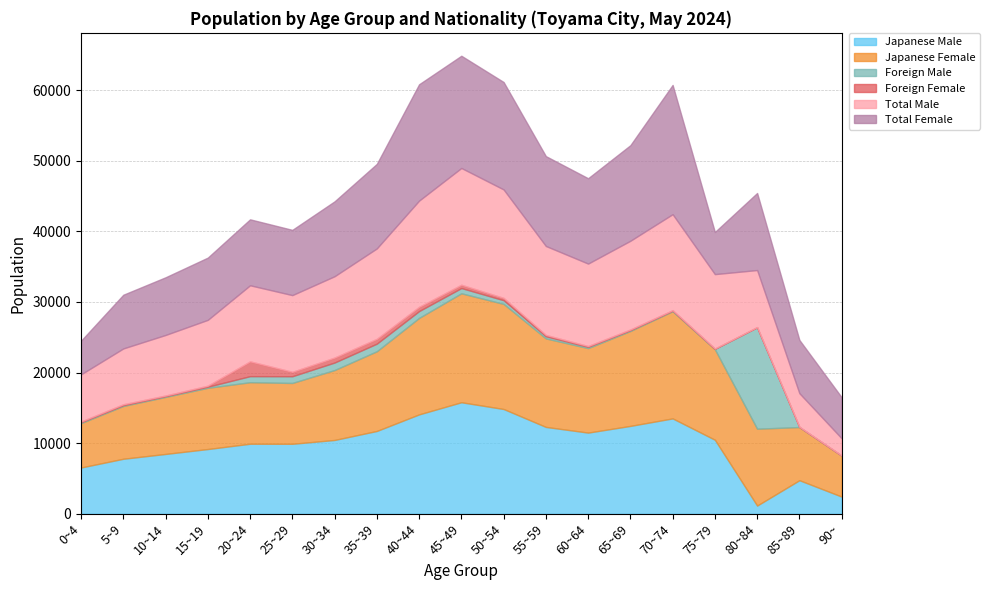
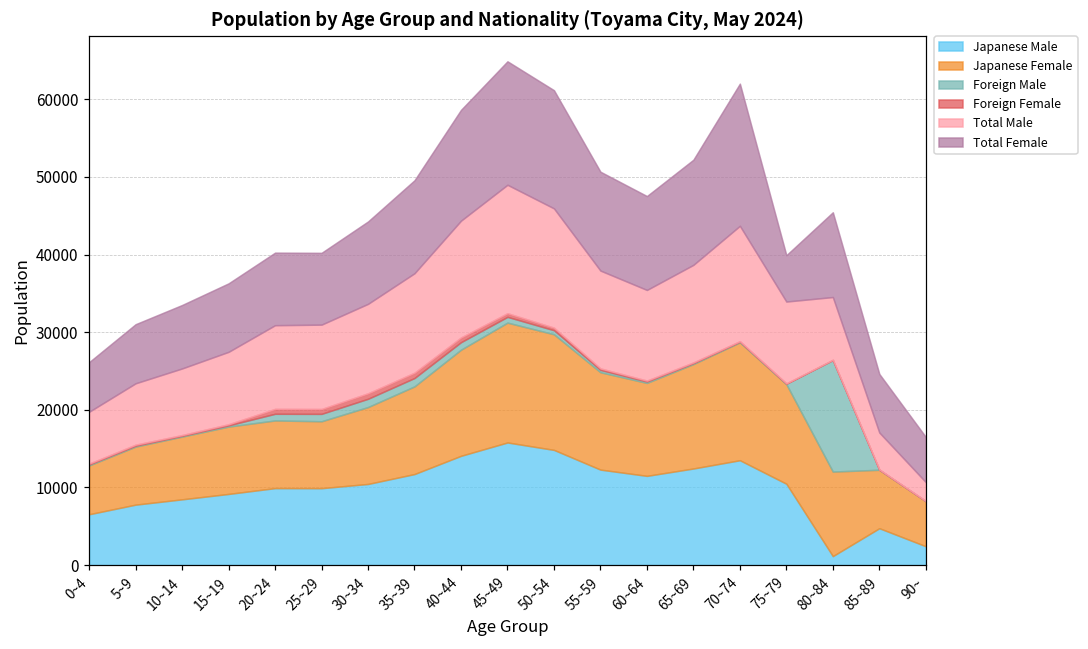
  {
    "Japanese Male": {
      "0~4": 7000,
      "5~9": 8000,
      "10~14": 8000,
      "15~19": 9000,
      "20~24": 10000,
      "25~29": 10000,
      "30~34": 10000,
      "35~39": 12000,
      "40~44": 14000,
      "45~49": 16000,
      "50~54": 15000,
      "55~59": 12000,
      "60~64": 11000,
      "65~69": 12000,
      "70~74": 14000,
      "75~79": 10000,
      "80~84": 1000,
      "85~89": 5000,
      "90~": 2000
    },
    "Japanese Female": {
      "20~24": 9000,
      "25~29": 9000,
      "30~34": 10000,
      "35~39": 11000,
      "40~44": 14000,
      "45~49": 15000,
      "50~54": 15000,
      "80~84": 11000
    },
    "Foreign Male": {
      "20~24": 1000,
      "25~29": 1000,
      "30~34": 1000,
      "35~39": 1000,
      "40~44": 1000,
      "45~49": 1000
    },
    "Foreign Female": {
-     "20~24": 2000,
+     "20~24": 1000,
      "25~29": 1000,
      "30~34": 1000,
      "35~39": 1000,
      "40~44": 1000,
      "45~49": 0
    },
    "Total Male": {
      "0~4": 7000,
      "5~9": 8000,
      "10~14": 9000,
      "15~19": 9000,
      "20~24": 11000,
      "25~29": 11000,
      "30~34": 12000,
      "35~39": 13000,
      "40~44": 15000,
      "45~49": 17000,
      "50~54": 15000,
      "55~59": 13000,
      "60~64": 12000,
      "65~69": 13000,
-     "70~74": 14000,
+     "70~74": 15000,
      "75~79": 11000,
      "80~84": 8000,
      "85~89": 5000,
      "90~": 2000
    },
    "Total Female": {
-     "0~4": 5000,
+     "0~4": 6000,
      "5~9": 8000,
      "10~14": 8000,
      "15~19": 9000,
      "20~24": 9000,
      "25~29": 9000,
      "30~34": 11000,
      "35~39": 12000,
-     "40~44": 16000,
+     "40~44": 14000,
      "45~49": 16000,
      "50~54": 15000,
      "55~59": 13000,
      "60~64": 12000,
      "65~69": 14000,
      "70~74": 18000,
      "75~79": 6000,
      "80~84": 11000,
      "85~89": 8000,
      "90~": 6000
    }
  }
